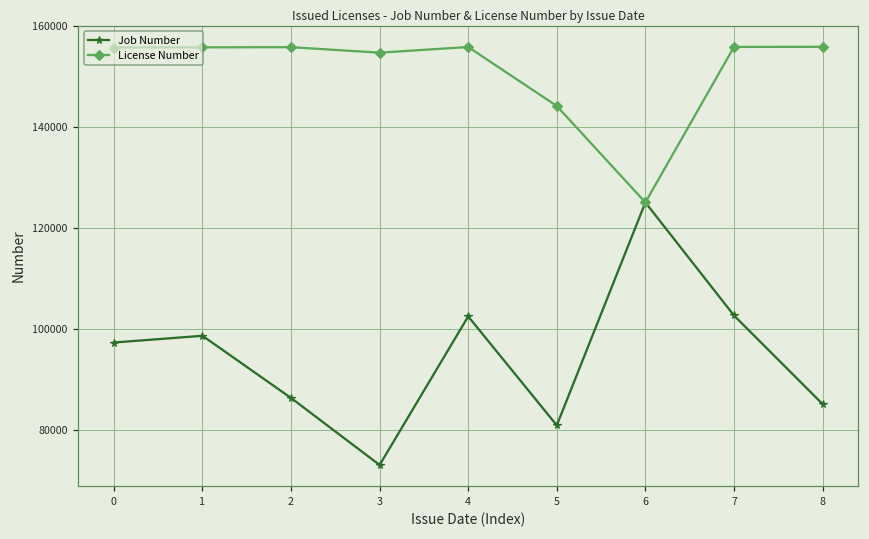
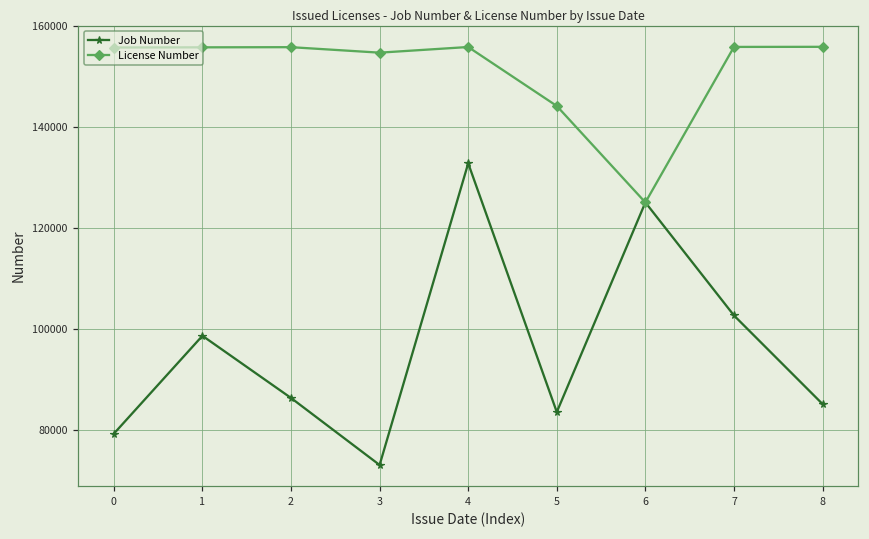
  {
    "Job Number": {
-     "0": 97000,
+     "0": 79000,
      "1": 99000,
      "2": 86000,
      "3": 73000,
-     "4": 103000,
-     "5": 81000,
+     "4": 133000,
+     "5": 84000,
      "7": 103000,
      "8": 85000
    },
    "License Number": {
      "2": 156000,
      "3": 155000,
      "4": 156000,
      "5": 144000,
      "7": 156000,
      "8": 156000
    }
  }
